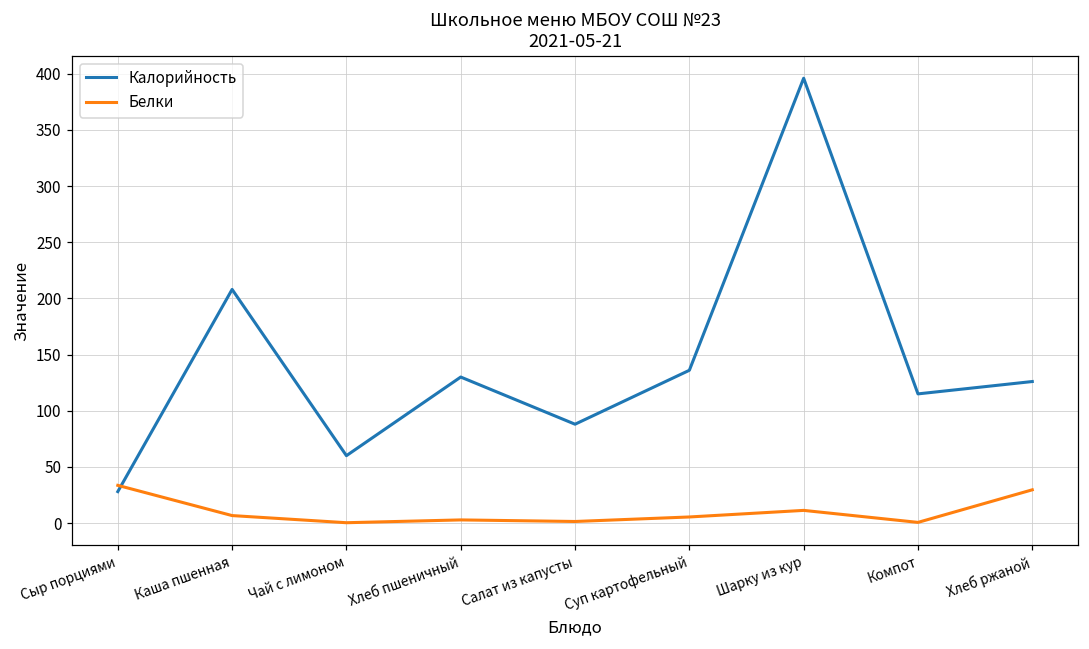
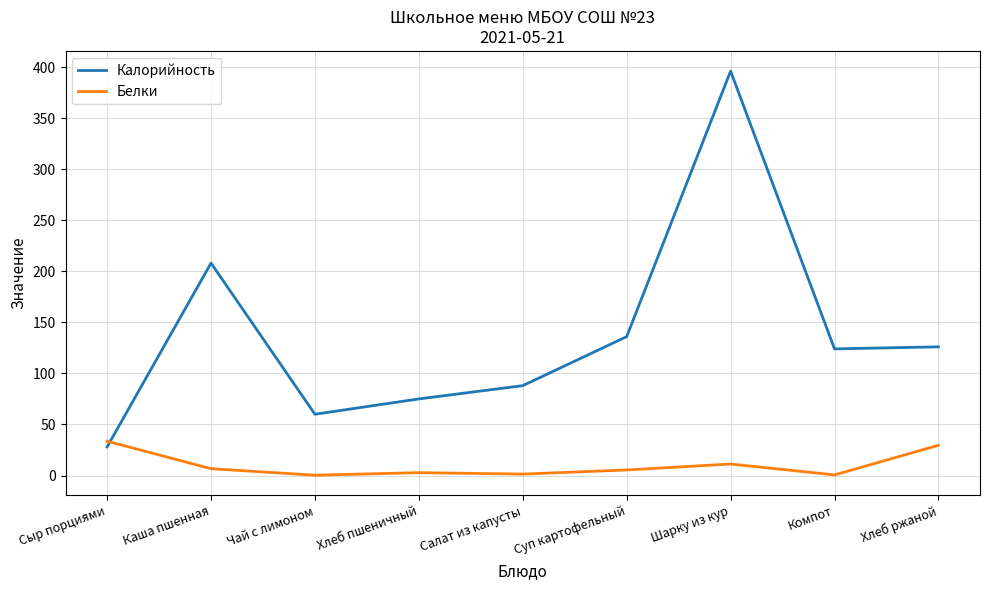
  {
    "Калорийность": {
      "Сыр порциями": 28,
      "Каша пшенная": 208,
      "Чай с лимоном": 60,
-     "Хлеб пшеничный": 130,
+     "Хлеб пшеничный": 75,
      "Салат из капусты": 88,
      "Суп картофельный": 136,
      "Шарку из кур": 396,
-     "Компот": 115,
+     "Компот": 124,
      "Хлеб ржаной": 126
    },
    "Белки": {
      "Сыр порциями": 34,
      "Каша пшенная": 7,
      "Чай с лимоном": 0,
      "Хлеб пшеничный": 3,
      "Салат из капусты": 1,
      "Суп картофельный": 5,
      "Шарку из кур": 11,
      "Компот": 1,
      "Хлеб ржаной": 30
    }
  }
